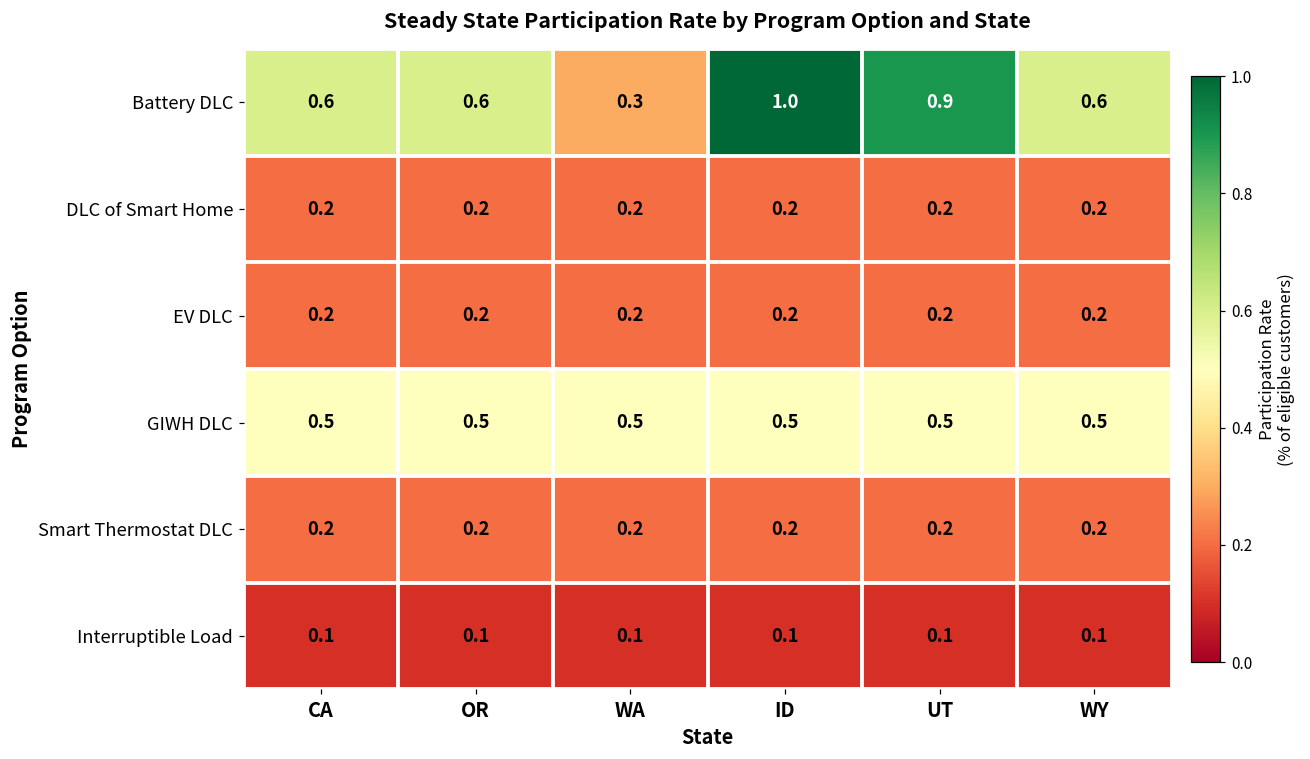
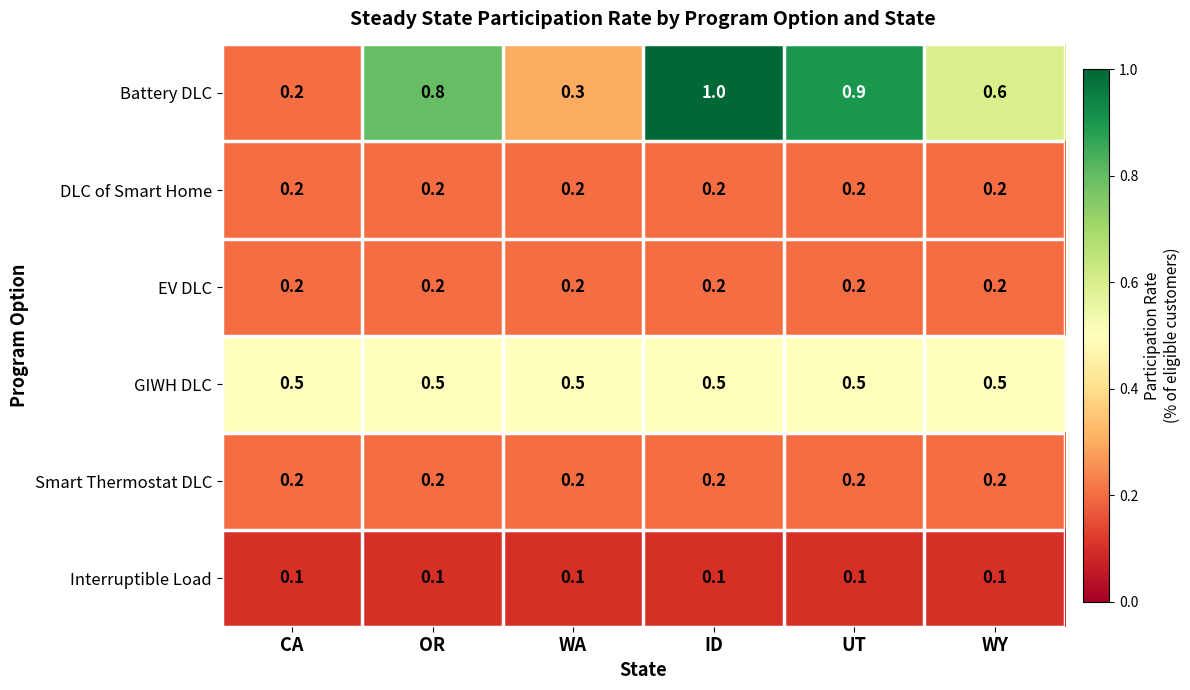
  {
    "Battery DLC": {
-     "CA": 0.6,
-     "OR": 0.6,
+     "CA": 0.2,
+     "OR": 0.8,
      "WA": 0.3,
      "ID": 1.0,
      "UT": 0.9,
      "WY": 0.6
    },
    "DLC of Smart Home": {
      "CA": 0.2,
      "OR": 0.2,
      "WA": 0.2,
      "ID": 0.2,
      "UT": 0.2,
      "WY": 0.2
    },
    "EV DLC": {
      "CA": 0.2,
      "OR": 0.2,
      "WA": 0.2,
      "ID": 0.2,
      "UT": 0.2,
      "WY": 0.2
    },
    "GIWH DLC": {
      "CA": 0.5,
      "OR": 0.5,
      "WA": 0.5,
      "ID": 0.5,
      "UT": 0.5,
      "WY": 0.5
    },
    "Smart Thermostat DLC": {
      "CA": 0.2,
      "OR": 0.2,
      "WA": 0.2,
      "ID": 0.2,
      "UT": 0.2,
      "WY": 0.2
    },
    "Interruptible Load": {
      "CA": 0.1,
      "OR": 0.1,
      "WA": 0.1,
      "ID": 0.1,
      "UT": 0.1,
      "WY": 0.1
    }
  }
